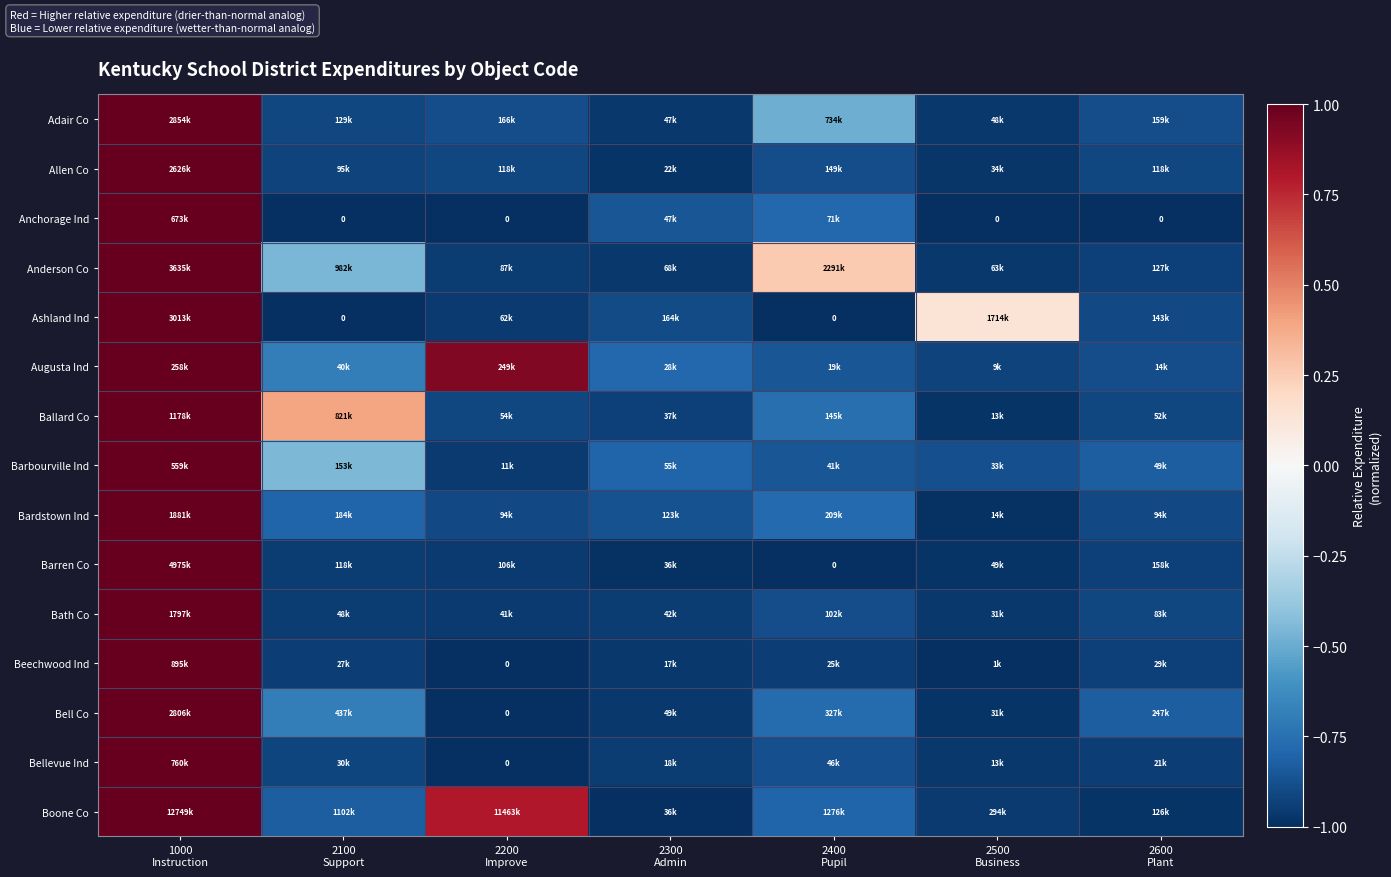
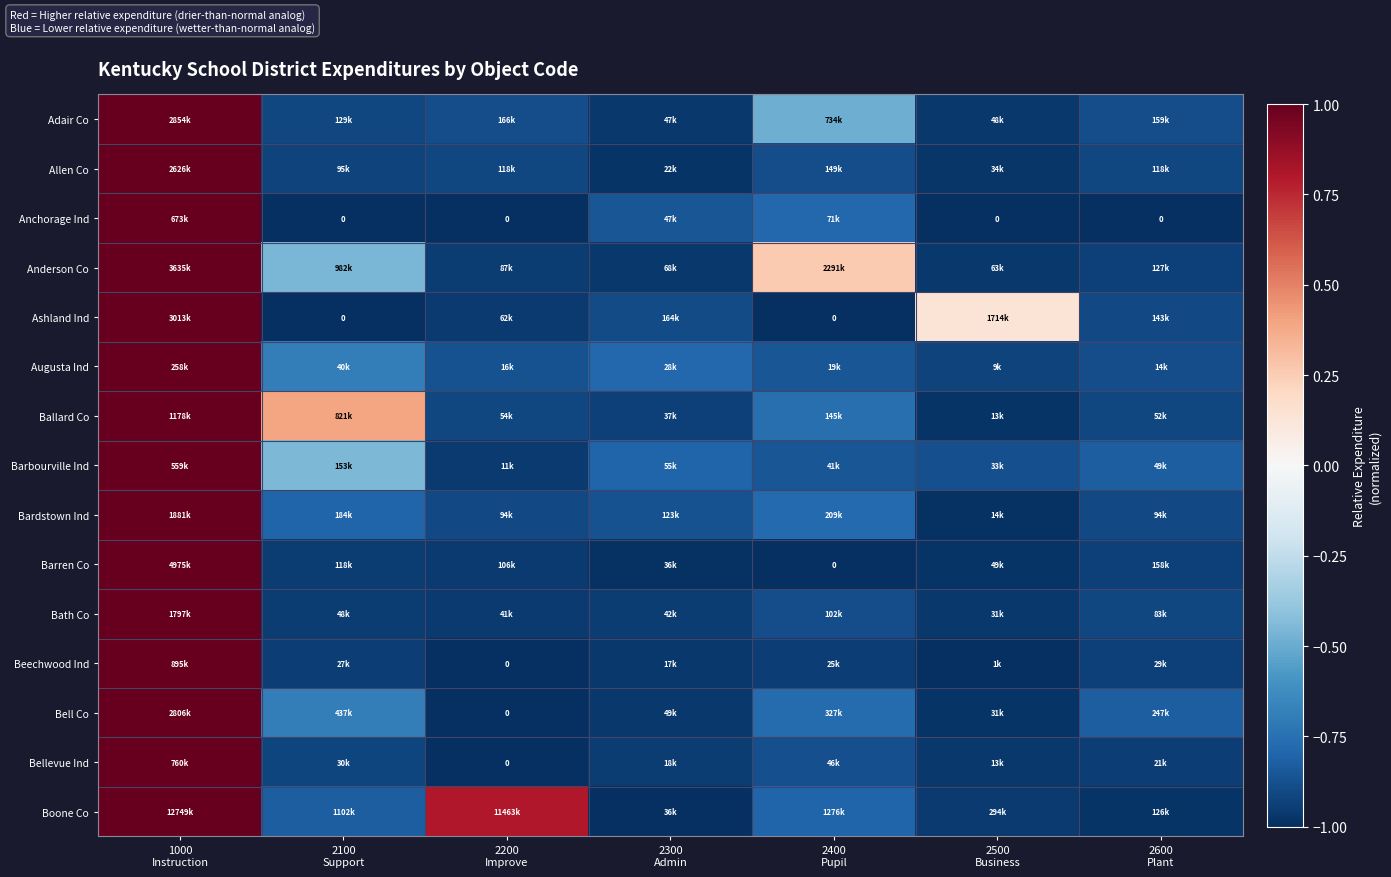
  {
    "Adair Co": {
      "1000 Instruction": "2854k",
      "2100 Support": "129k",
      "2200 Improve": "166k",
      "2300 Admin": "47k",
      "2400 Pupil": "734k",
      "2500 Business": "48k",
      "2600 Plant": "159k"
    },
    "Allen Co": {
      "1000 Instruction": "2626k",
      "2100 Support": "95k",
      "2200 Improve": "118k",
      "2300 Admin": "22k",
      "2400 Pupil": "149k",
      "2500 Business": "34k",
      "2600 Plant": "118k"
    },
    "Anchorage Ind": {
      "1000 Instruction": "673k",
      "2100 Support": "0",
      "2200 Improve": "0",
      "2300 Admin": "47k",
      "2400 Pupil": "71k",
      "2500 Business": "0",
      "2600 Plant": "0"
    },
    "Anderson Co": {
      "1000 Instruction": "3635k",
      "2100 Support": "982k",
      "2200 Improve": "87k",
      "2300 Admin": "68k",
      "2400 Pupil": "2291k",
      "2500 Business": "63k",
      "2600 Plant": "127k"
    },
    "Ashland Ind": {
      "1000 Instruction": "3013k",
      "2100 Support": "0",
      "2200 Improve": "62k",
      "2300 Admin": "164k",
      "2400 Pupil": "0",
      "2500 Business": "1714k",
      "2600 Plant": "143k"
    },
    "Augusta Ind": {
      "1000 Instruction": "258k",
      "2100 Support": "40k",
-     "2200 Improve": "249k",
+     "2200 Improve": "16k",
      "2300 Admin": "28k",
      "2400 Pupil": "19k",
      "2500 Business": "9k",
      "2600 Plant": "14k"
    },
    "Ballard Co": {
      "1000 Instruction": "1178k",
      "2100 Support": "821k",
      "2200 Improve": "54k",
      "2300 Admin": "37k",
      "2400 Pupil": "145k",
      "2500 Business": "13k",
      "2600 Plant": "52k"
    },
    "Barbourville Ind": {
      "1000 Instruction": "559k",
      "2100 Support": "153k",
      "2200 Improve": "11k",
      "2300 Admin": "55k",
      "2400 Pupil": "41k",
      "2500 Business": "33k",
      "2600 Plant": "49k"
    },
    "Bardstown Ind": {
      "1000 Instruction": "1881k",
      "2100 Support": "184k",
      "2200 Improve": "94k",
      "2300 Admin": "123k",
      "2400 Pupil": "209k",
      "2500 Business": "14k",
      "2600 Plant": "94k"
    },
    "Barren Co": {
      "1000 Instruction": "4975k",
      "2100 Support": "118k",
      "2200 Improve": "106k",
      "2300 Admin": "36k",
      "2400 Pupil": "0",
      "2500 Business": "49k",
      "2600 Plant": "158k"
    },
    "Bath Co": {
      "1000 Instruction": "1797k",
      "2100 Support": "48k",
      "2200 Improve": "41k",
      "2300 Admin": "42k",
      "2400 Pupil": "102k",
      "2500 Business": "31k",
      "2600 Plant": "83k"
    },
    "Beechwood Ind": {
      "1000 Instruction": "895k",
      "2100 Support": "27k",
      "2200 Improve": "0",
      "2300 Admin": "17k",
      "2400 Pupil": "25k",
      "2500 Business": "1k",
      "2600 Plant": "29k"
    },
    "Bell Co": {
      "1000 Instruction": "2806k",
      "2100 Support": "437k",
      "2200 Improve": "0",
      "2300 Admin": "49k",
      "2400 Pupil": "327k",
      "2500 Business": "31k",
      "2600 Plant": "247k"
    },
    "Bellevue Ind": {
      "1000 Instruction": "760k",
      "2100 Support": "30k",
      "2200 Improve": "0",
      "2300 Admin": "18k",
      "2400 Pupil": "46k",
      "2500 Business": "13k",
      "2600 Plant": "21k"
    },
    "Boone Co": {
      "1000 Instruction": "12749k",
      "2100 Support": "1102k",
      "2200 Improve": "11463k",
      "2300 Admin": "36k",
      "2400 Pupil": "1276k",
      "2500 Business": "294k",
      "2600 Plant": "126k"
    }
  }
